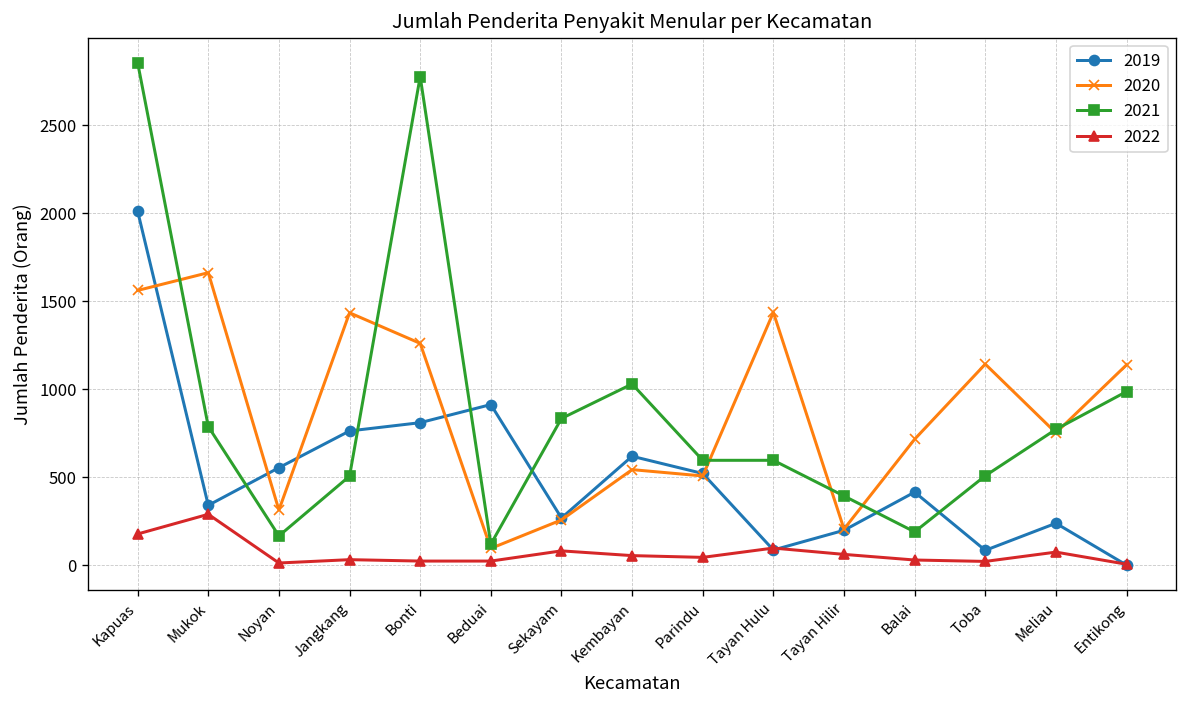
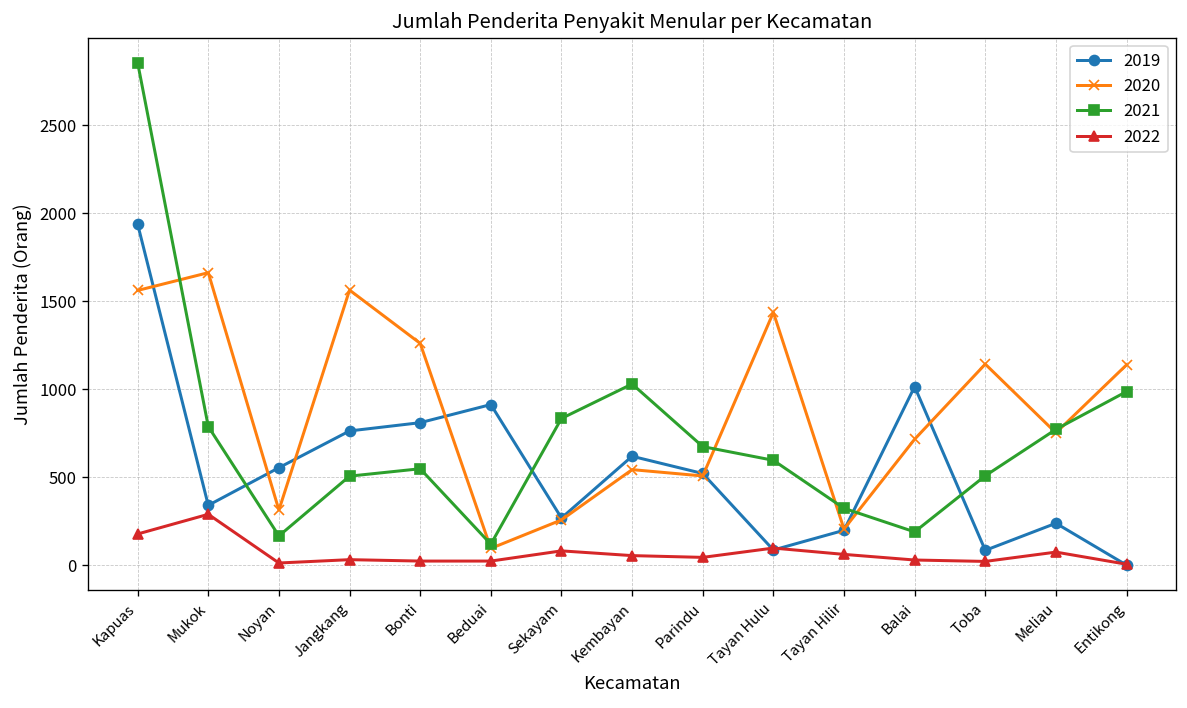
  {
    "2019": {
-     "Kapuas": 2010,
+     "Kapuas": 1940,
      "Mukok": 340,
      "Noyan": 550,
      "Jangkang": 760,
      "Bonti": 810,
      "Beduai": 910,
      "Kembayan": 620,
-     "Balai": 420,
+     "Balai": 1020,
      "Toba": 80,
      "Meliau": 240
    },
    "2020": {
      "Kapuas": 1560,
      "Mukok": 1660,
      "Noyan": 310,
-     "Jangkang": 1440,
+     "Jangkang": 1560,
      "Bonti": 1260,
      "Beduai": 100,
      "Kembayan": 540,
      "Tayan Hulu": 1440,
      "Balai": 720,
      "Toba": 1140,
      "Meliau": 750,
      "Entikong": 1140
    },
    "2021": {
      "Kapuas": 2860,
      "Mukok": 790,
      "Noyan": 170,
      "Jangkang": 510,
-     "Bonti": 2780,
+     "Bonti": 550,
      "Beduai": 120,
      "Sekayam": 830,
      "Kembayan": 1030,
-     "Parindu": 600,
+     "Parindu": 670,
      "Tayan Hulu": 600,
-     "Tayan Hilir": 390,
+     "Tayan Hilir": 320,
      "Balai": 190,
      "Toba": 510,
      "Meliau": 770,
      "Entikong": 990
    },
    "2022": {
      "Kapuas": 180,
      "Mukok": 290,
      "Noyan": 10,
      "Jangkang": 30,
      "Bonti": 20,
      "Beduai": 20,
      "Sekayam": 80,
      "Kembayan": 50,
      "Parindu": 40,
      "Tayan Hilir": 60,
      "Balai": 30,
      "Toba": 20,
      "Meliau": 70
    }
  }
